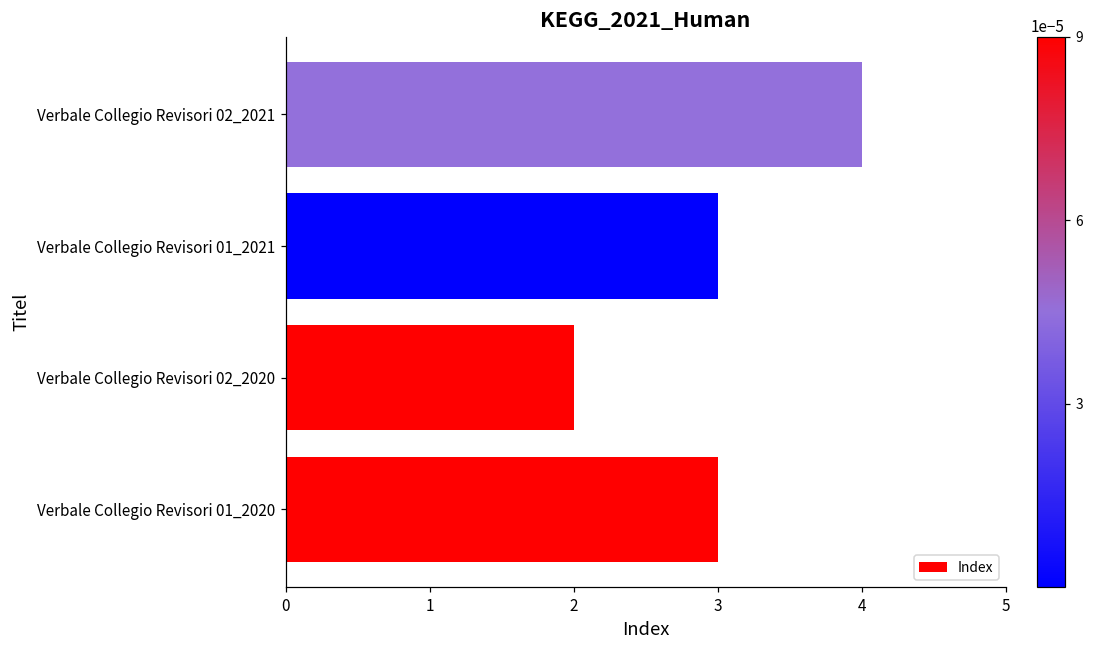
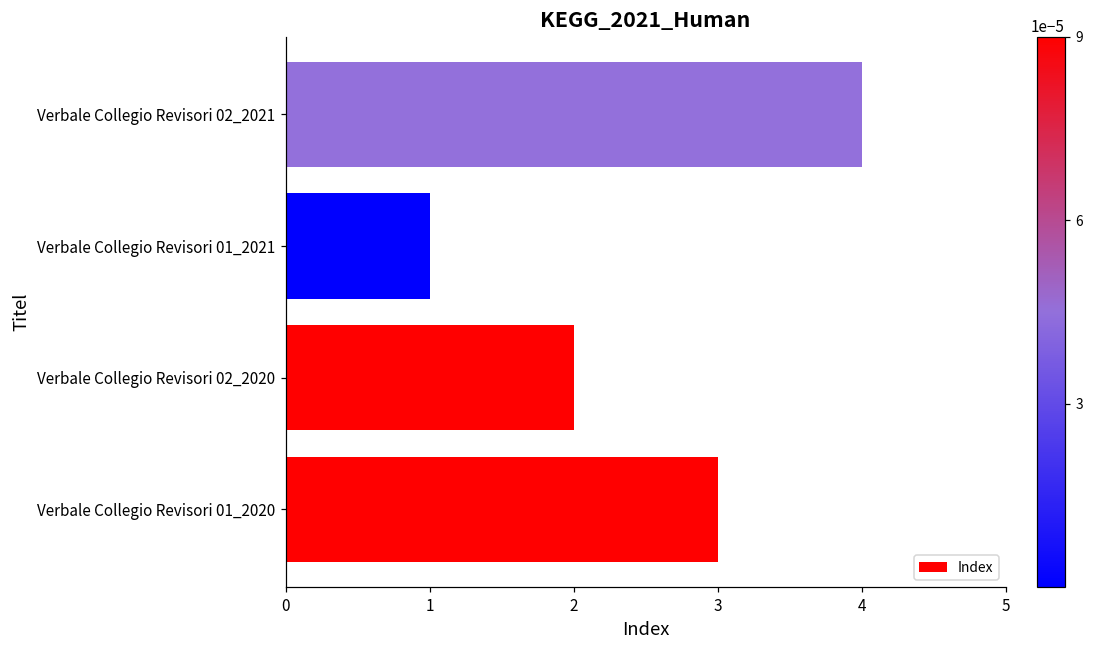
  {
    "Verbale Collegio Revisori 02_2021": 4,
-   "Verbale Collegio Revisori 01_2021": 3,
+   "Verbale Collegio Revisori 01_2021": 1,
    "Verbale Collegio Revisori 02_2020": 2,
    "Verbale Collegio Revisori 01_2020": 3
  }
